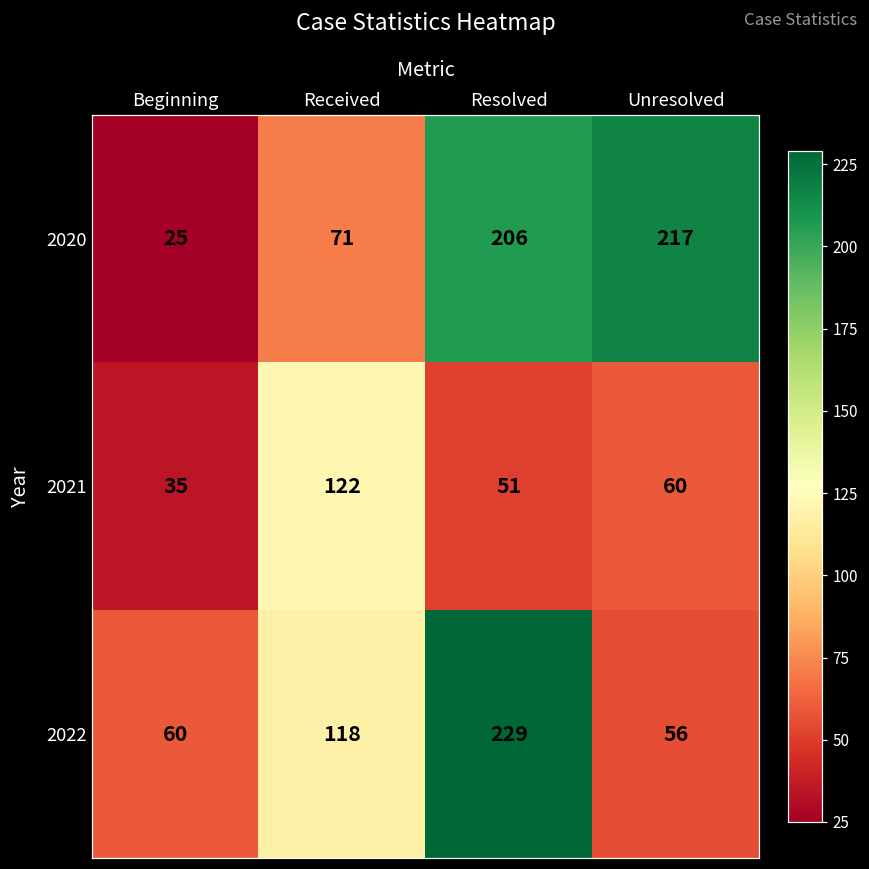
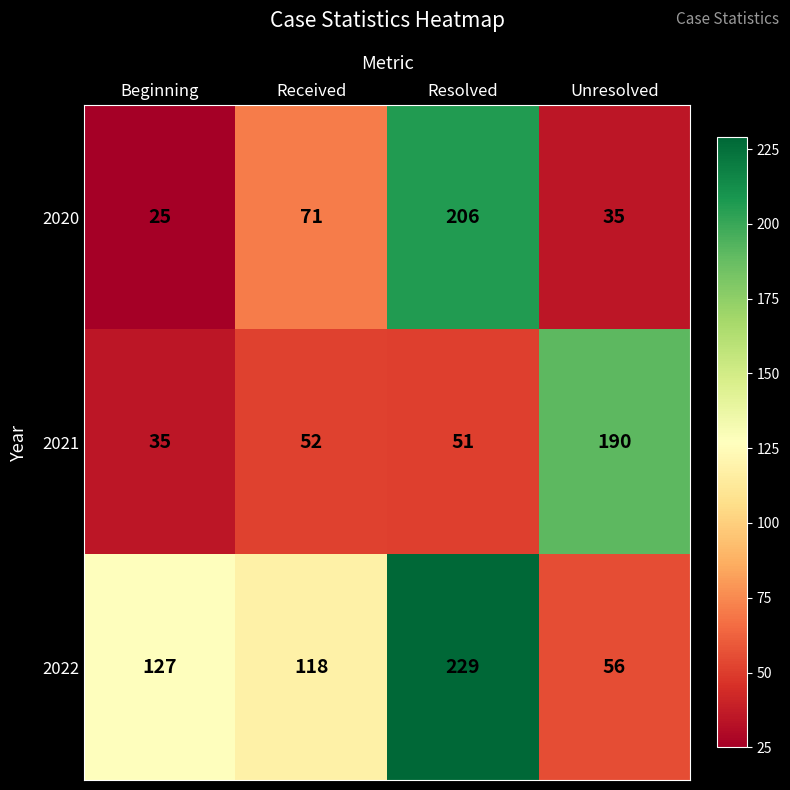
  {
    "2020": {
      "Beginning": 25,
      "Received": 71,
      "Resolved": 206,
-     "Unresolved": 217
+     "Unresolved": 35
    },
    "2021": {
      "Beginning": 35,
-     "Received": 122,
+     "Received": 52,
      "Resolved": 51,
-     "Unresolved": 60
+     "Unresolved": 190
    },
    "2022": {
-     "Beginning": 60,
+     "Beginning": 127,
      "Received": 118,
      "Resolved": 229,
      "Unresolved": 56
    }
  }
